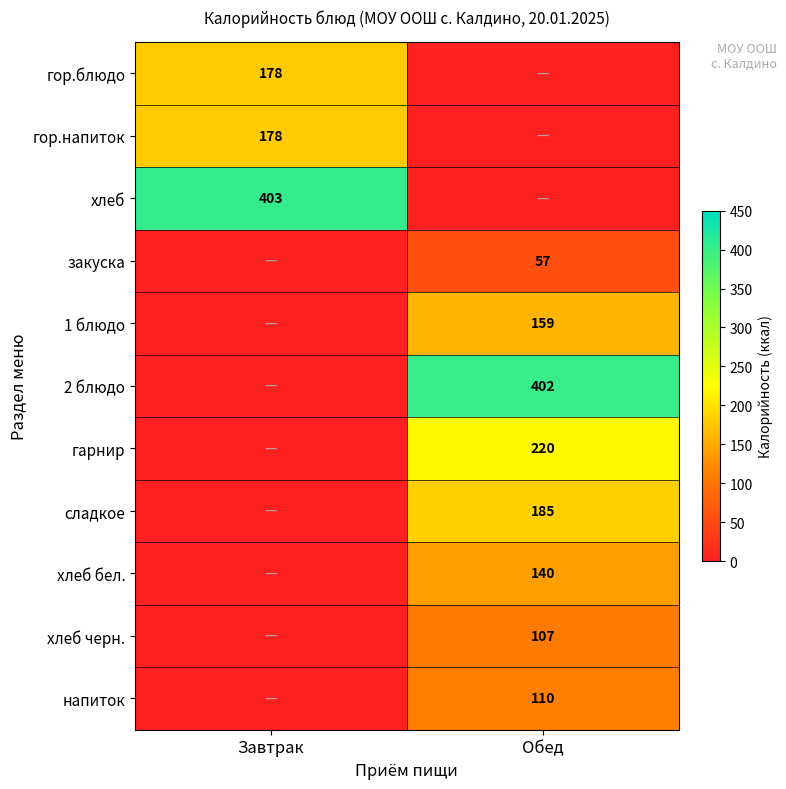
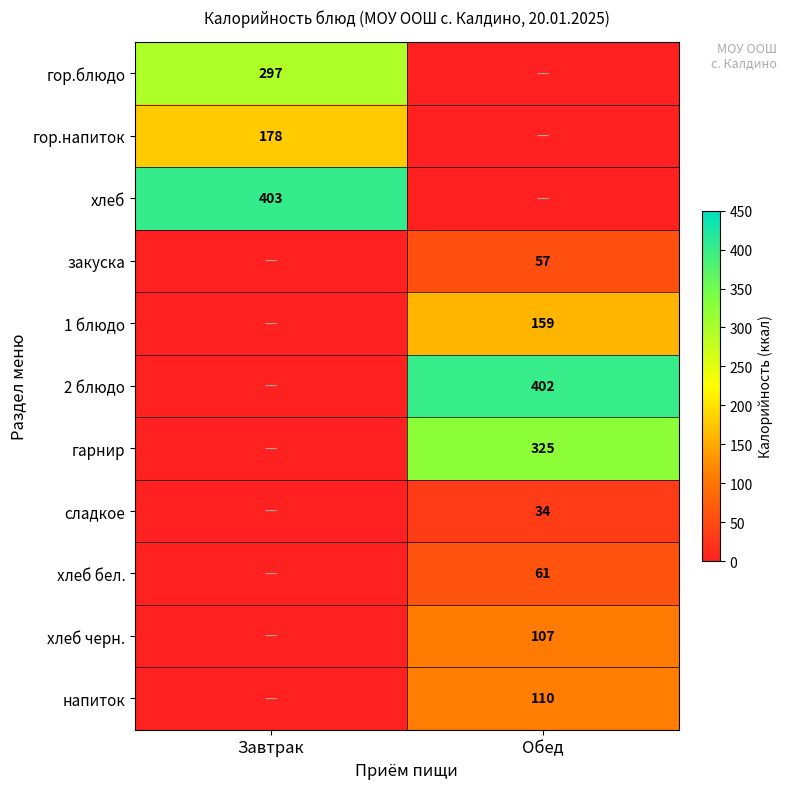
  {
    "гор.блюдо": {
-     "Завтрак": 178
+     "Завтрак": 297
    },
    "гор.напиток": {
      "Завтрак": 178
    },
    "хлеб": {
      "Завтрак": 403
    },
    "закуска": {
      "Обед": 57
    },
    "1 блюдо": {
      "Обед": 159
    },
    "2 блюдо": {
      "Обед": 402
    },
    "гарнир": {
-     "Обед": 220
+     "Обед": 325
    },
    "сладкое": {
-     "Обед": 185
+     "Обед": 34
    },
    "хлеб бел.": {
-     "Обед": 140
+     "Обед": 61
    },
    "хлеб черн.": {
      "Обед": 107
    },
    "напиток": {
      "Обед": 110
    }
  }
